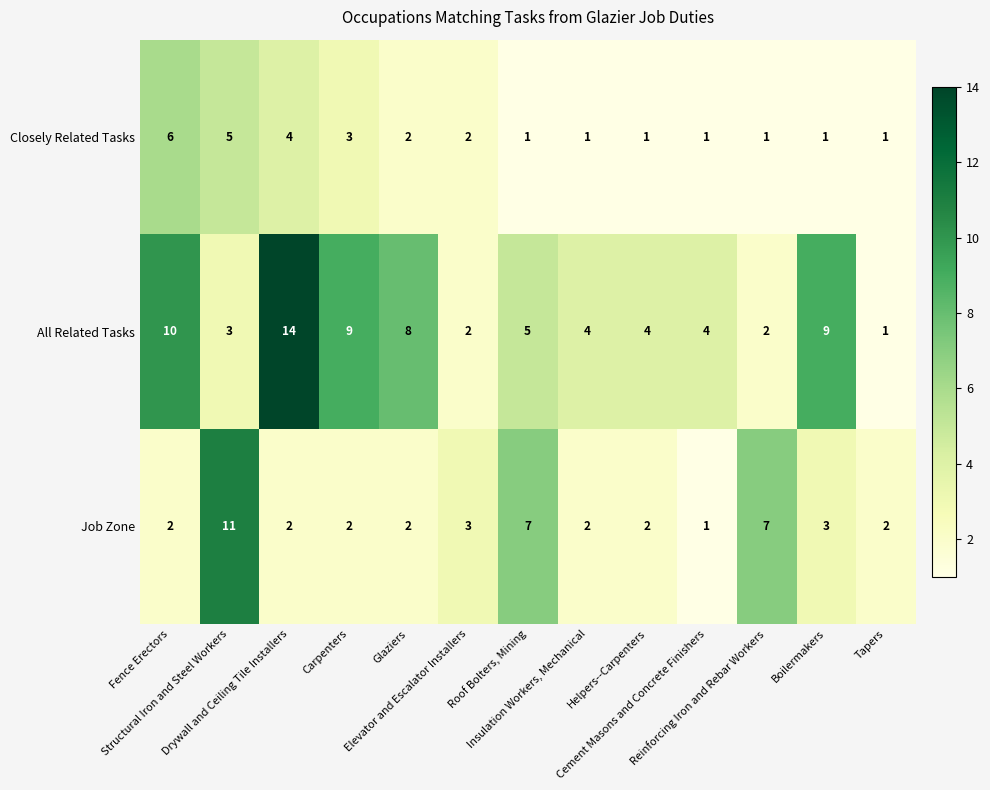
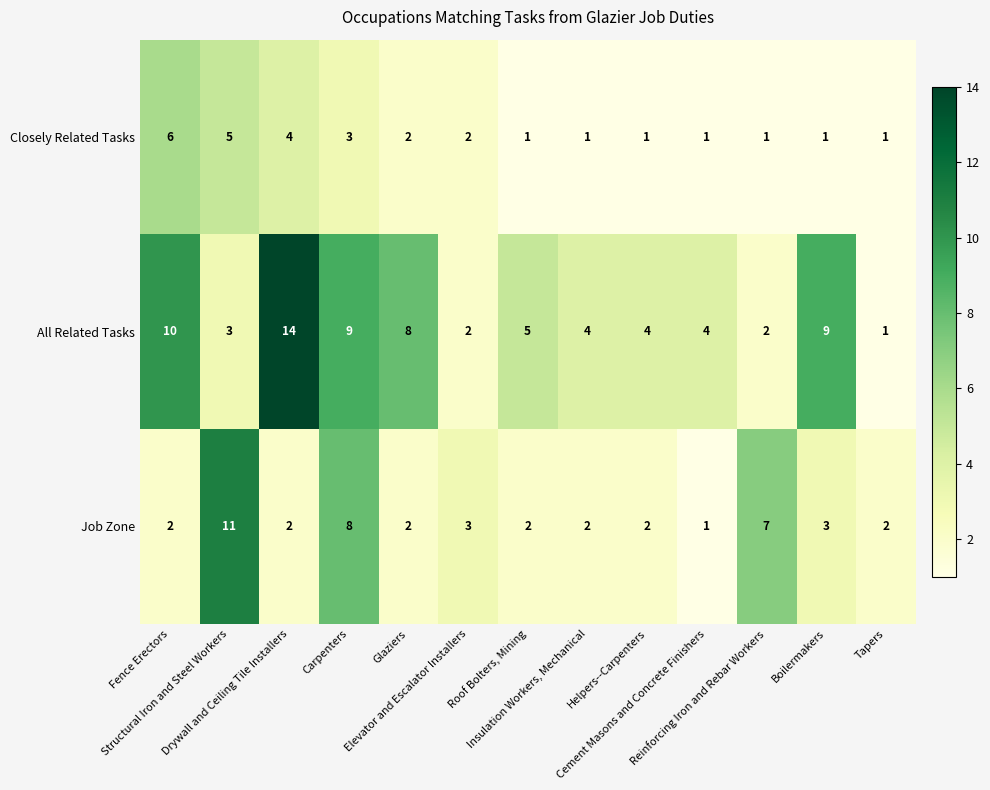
  {
    "Closely Related Tasks": {
      "Fence Erectors": 6,
      "Structural Iron and Steel Workers": 5,
      "Drywall and Ceiling Tile Installers": 4,
      "Carpenters": 3,
      "Glaziers": 2,
      "Elevator and Escalator Installers": 2,
      "Roof Bolters, Mining": 1,
      "Insulation Workers, Mechanical": 1,
      "Helpers--Carpenters": 1,
      "Cement Masons and Concrete Finishers": 1,
      "Reinforcing Iron and Rebar Workers": 1,
      "Boilermakers": 1,
      "Tapers": 1
    },
    "All Related Tasks": {
      "Fence Erectors": 10,
      "Structural Iron and Steel Workers": 3,
      "Drywall and Ceiling Tile Installers": 14,
      "Carpenters": 9,
      "Glaziers": 8,
      "Elevator and Escalator Installers": 2,
      "Roof Bolters, Mining": 5,
      "Insulation Workers, Mechanical": 4,
      "Helpers--Carpenters": 4,
      "Cement Masons and Concrete Finishers": 4,
      "Reinforcing Iron and Rebar Workers": 2,
      "Boilermakers": 9,
      "Tapers": 1
    },
    "Job Zone": {
      "Fence Erectors": 2,
      "Structural Iron and Steel Workers": 11,
      "Drywall and Ceiling Tile Installers": 2,
-     "Carpenters": 2,
+     "Carpenters": 8,
      "Glaziers": 2,
      "Elevator and Escalator Installers": 3,
-     "Roof Bolters, Mining": 7,
+     "Roof Bolters, Mining": 2,
      "Insulation Workers, Mechanical": 2,
      "Helpers--Carpenters": 2,
      "Cement Masons and Concrete Finishers": 1,
      "Reinforcing Iron and Rebar Workers": 7,
      "Boilermakers": 3,
      "Tapers": 2
    }
  }
